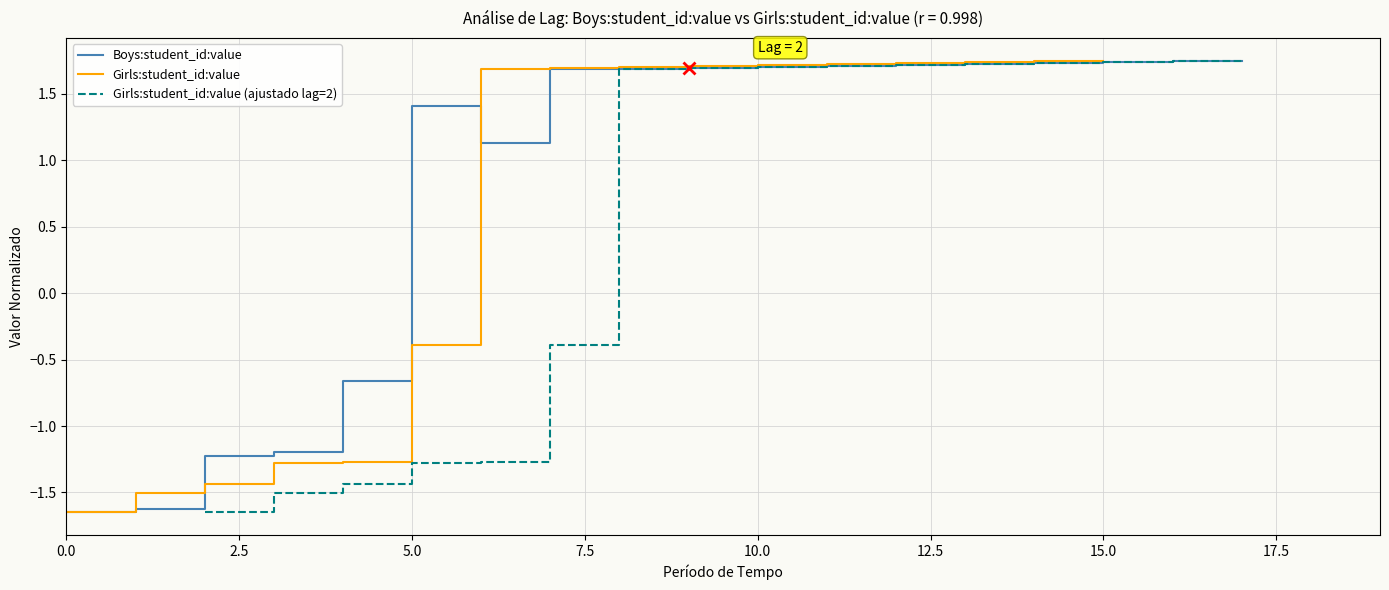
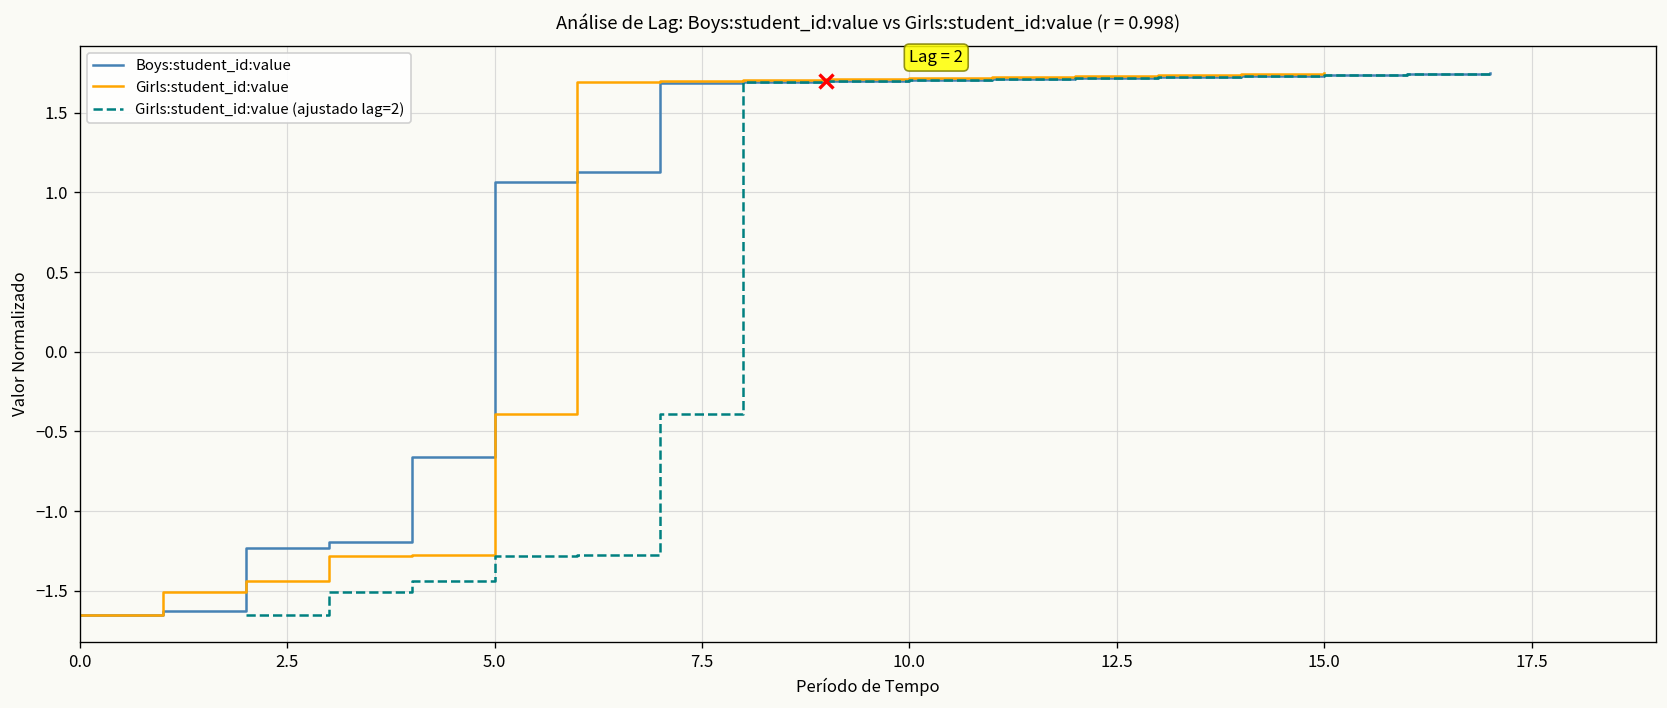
  {
    "Boys:student_id:value": {
-     "5.0": 1.41
+     "5.0": 1.06
    },
    "Girls:student_id:value": {
      "5.0": -0.39
    },
    "Girls:student_id:value (ajustado lag=2)": {
      "5.0": -1.28
    }
  }
